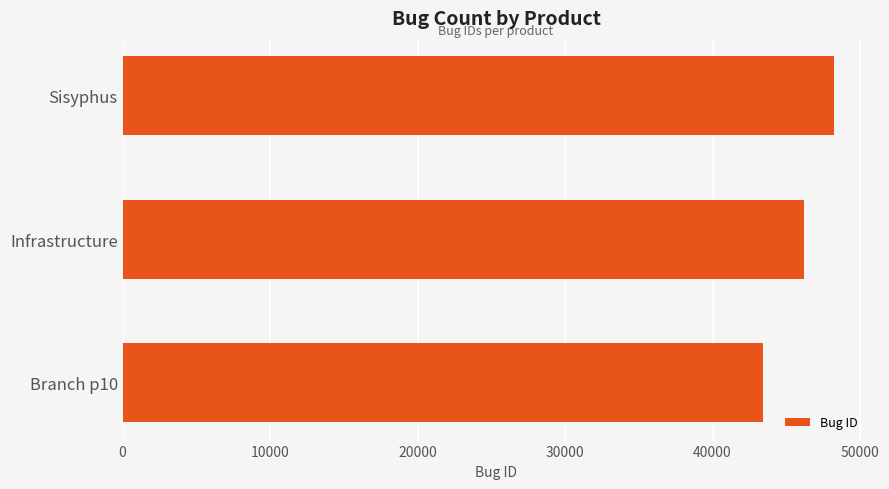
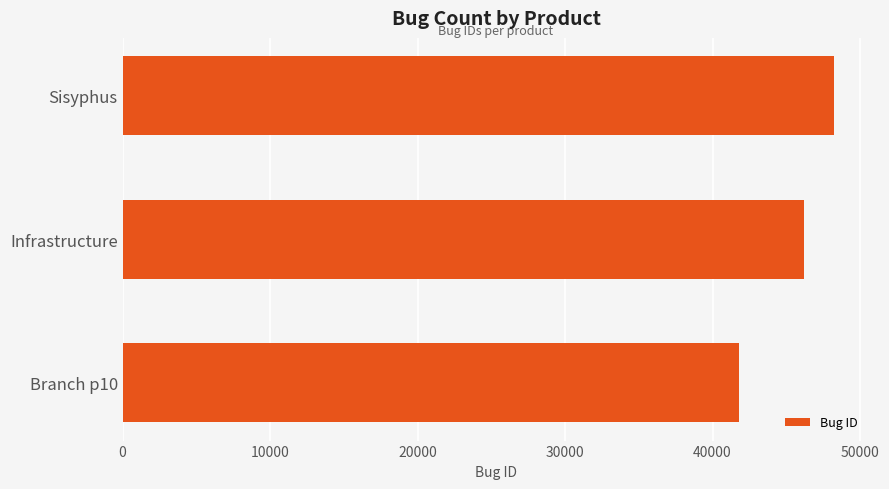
  {
    "Sisyphus": 48200,
    "Infrastructure": 46200,
-   "Branch p10": 43400
+   "Branch p10": 41800
  }
